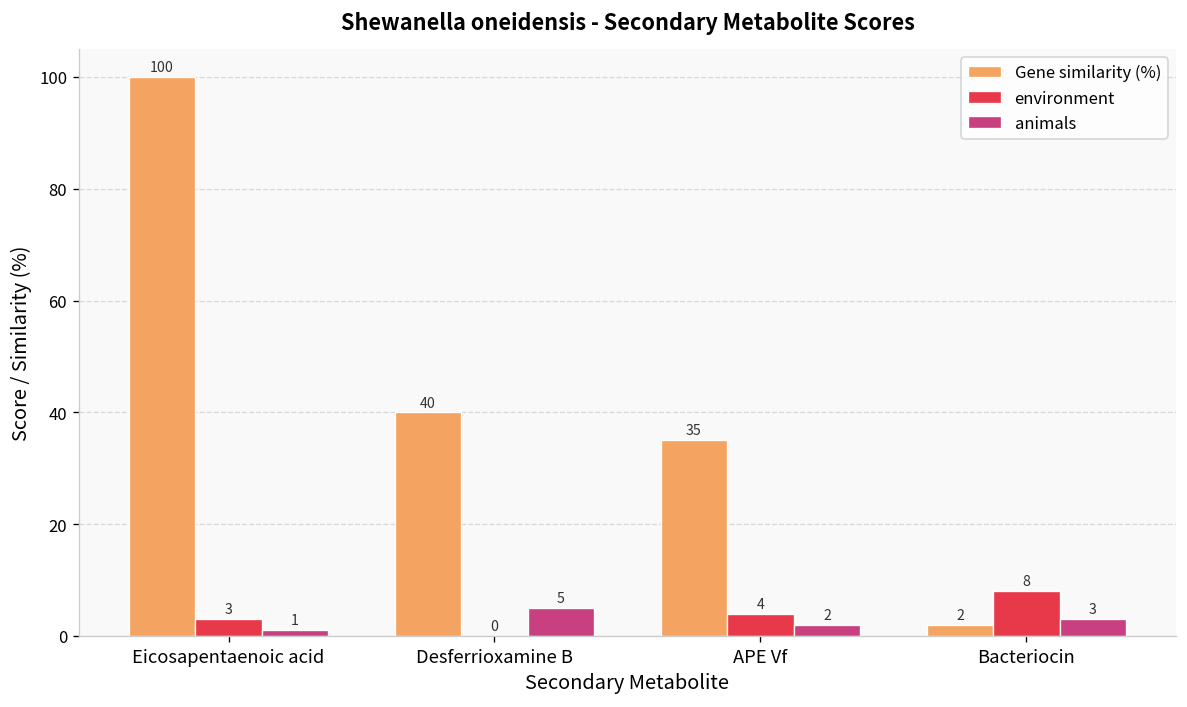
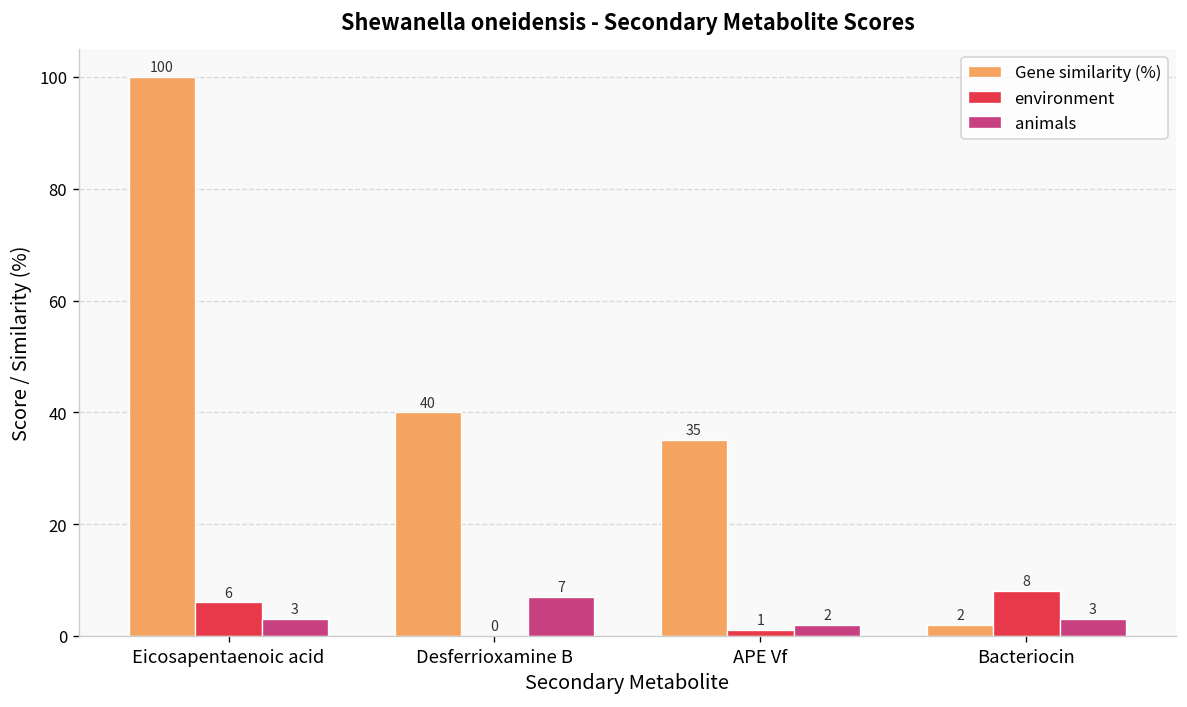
  {
    "Gene similarity (%)": {
      "Eicosapentaenoic acid": 100,
      "Desferrioxamine B": 40,
      "APE Vf": 35,
      "Bacteriocin": 2
    },
    "environment": {
-     "Eicosapentaenoic acid": 3,
+     "Eicosapentaenoic acid": 6,
      "Desferrioxamine B": 0,
-     "APE Vf": 4,
+     "APE Vf": 1,
      "Bacteriocin": 8
    },
    "animals": {
-     "Eicosapentaenoic acid": 1,
-     "Desferrioxamine B": 5,
+     "Eicosapentaenoic acid": 3,
+     "Desferrioxamine B": 7,
      "APE Vf": 2,
      "Bacteriocin": 3
    }
  }
